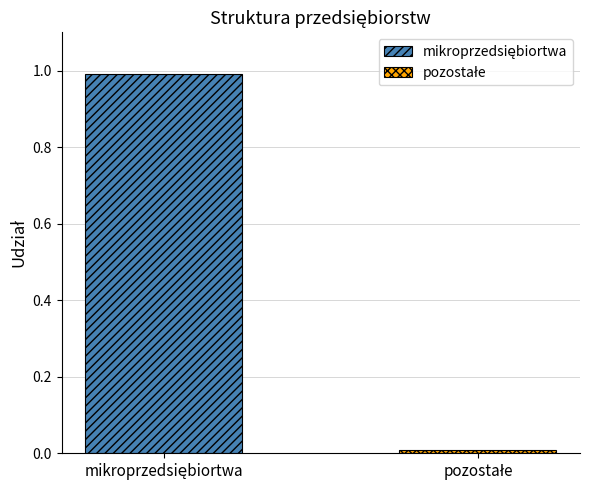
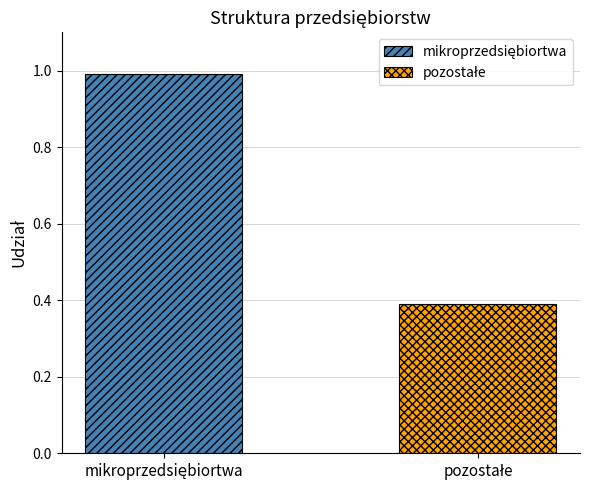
  {
    "mikroprzedsiębiortwa": 0.99,
-   "pozostałe": 0.01
+   "pozostałe": 0.39
  }
